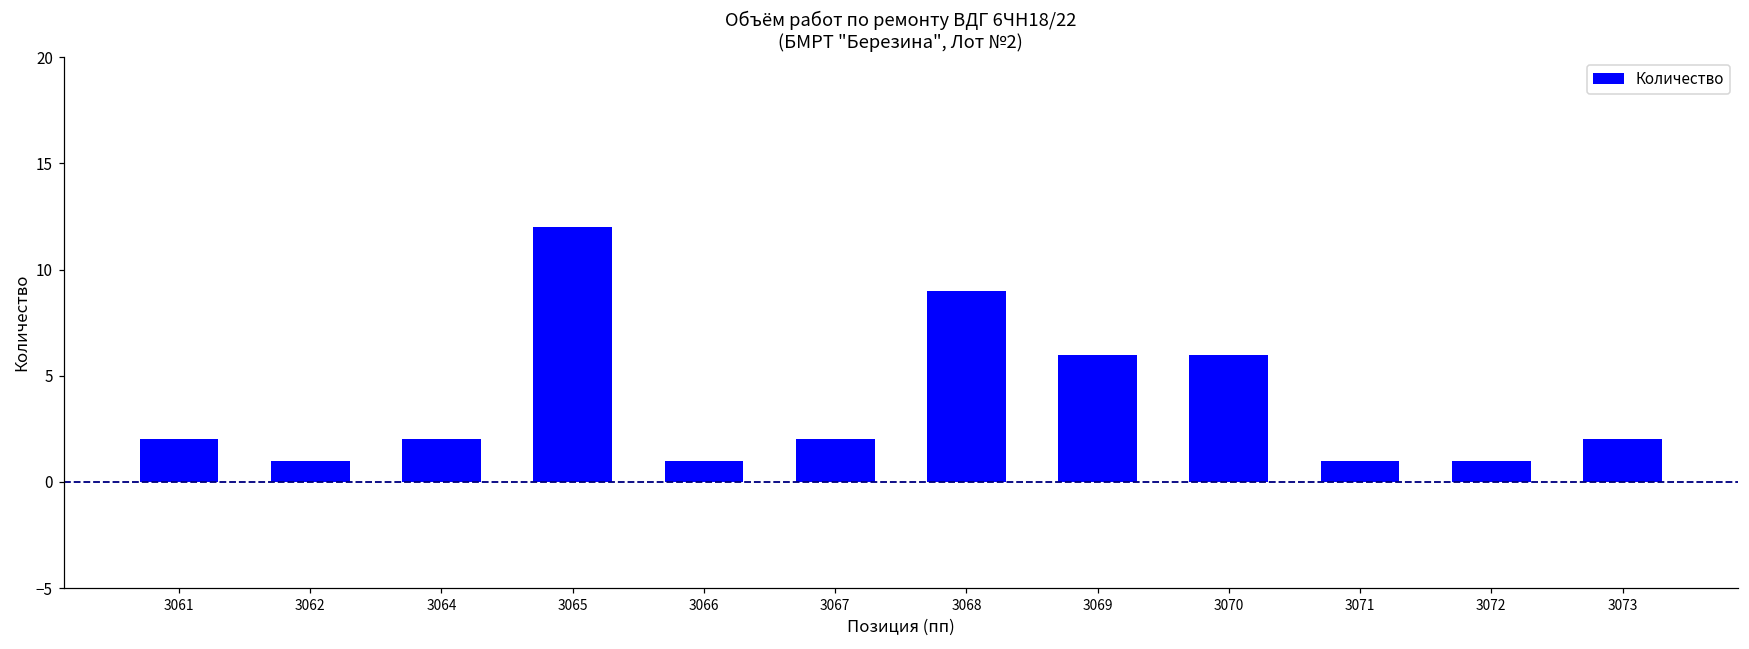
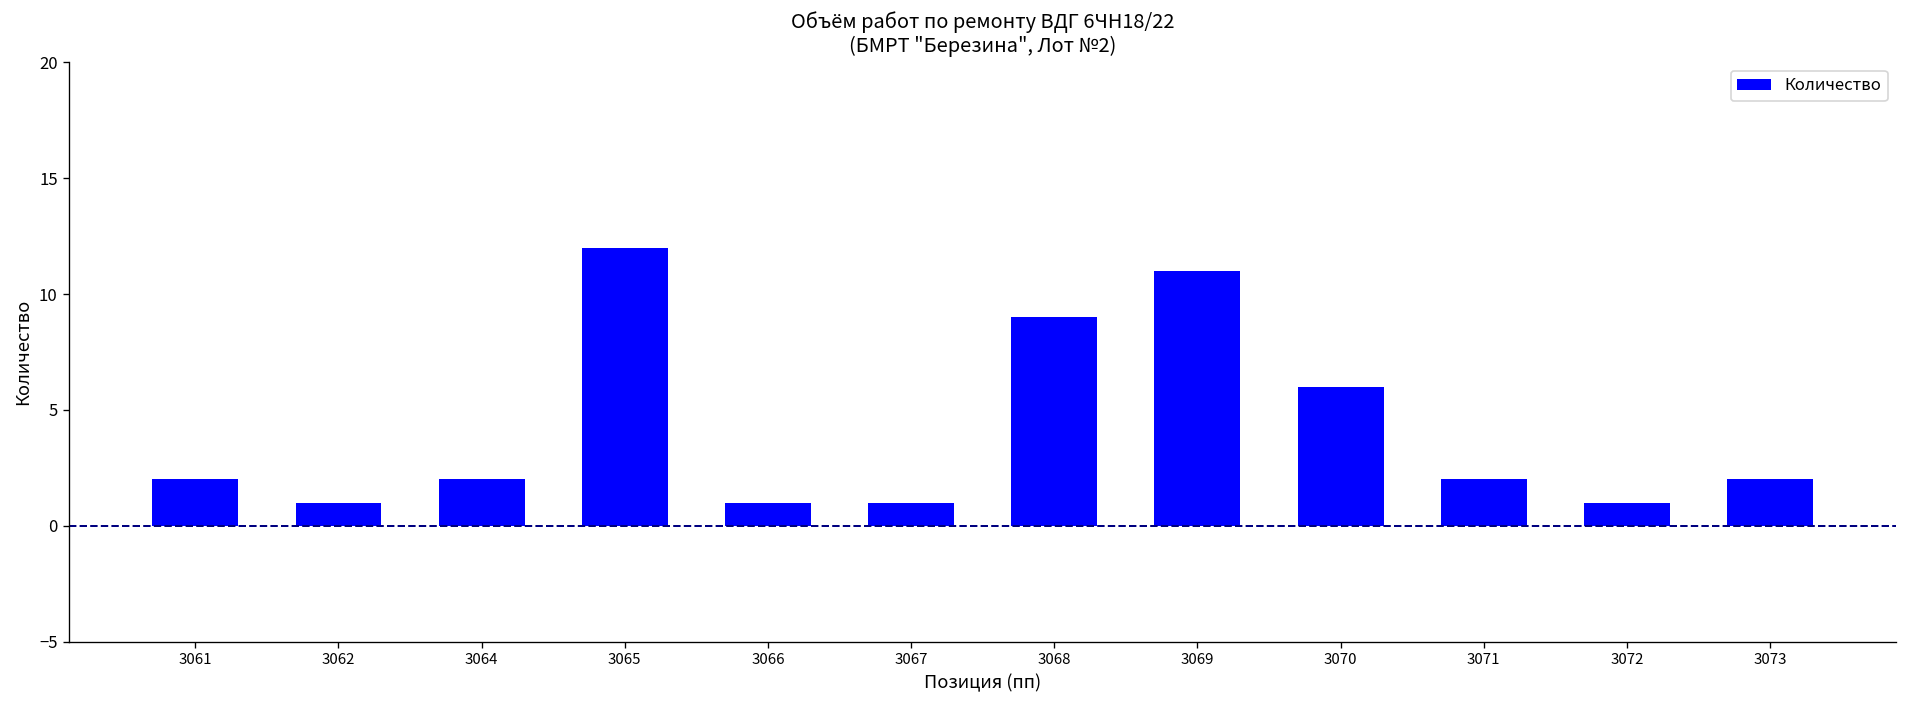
  {
    "3061": 2,
    "3062": 1,
    "3064": 2,
    "3065": 12,
    "3066": 1,
-   "3067": 2,
+   "3067": 1,
    "3068": 9,
-   "3069": 6,
+   "3069": 11,
    "3070": 6,
-   "3071": 1,
+   "3071": 2,
    "3072": 1,
    "3073": 2
  }
